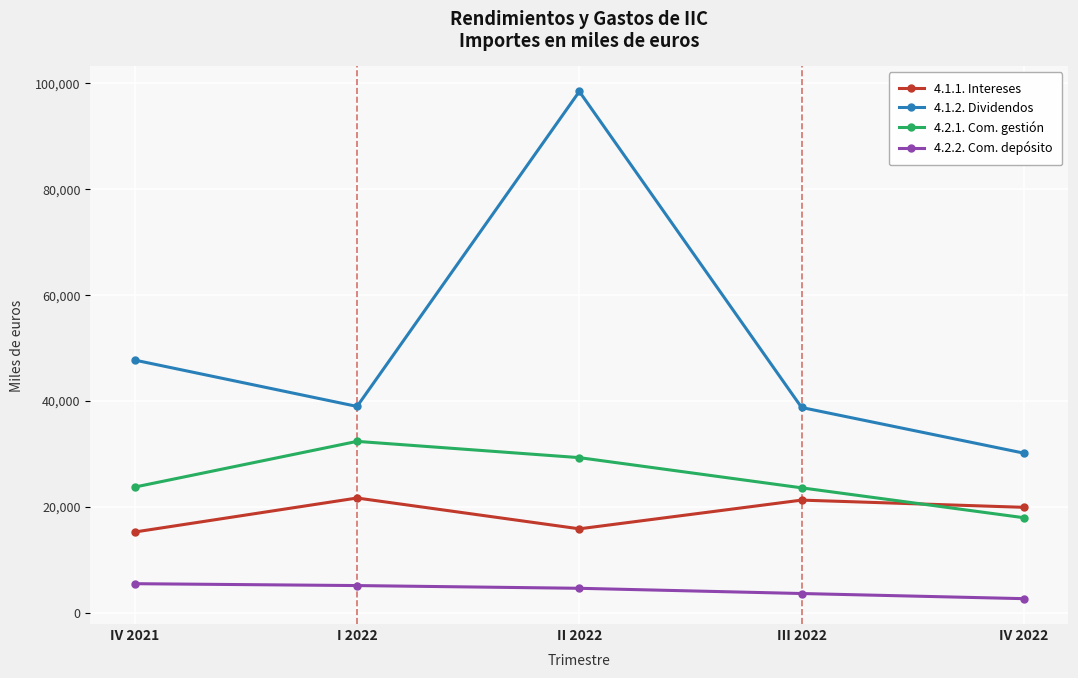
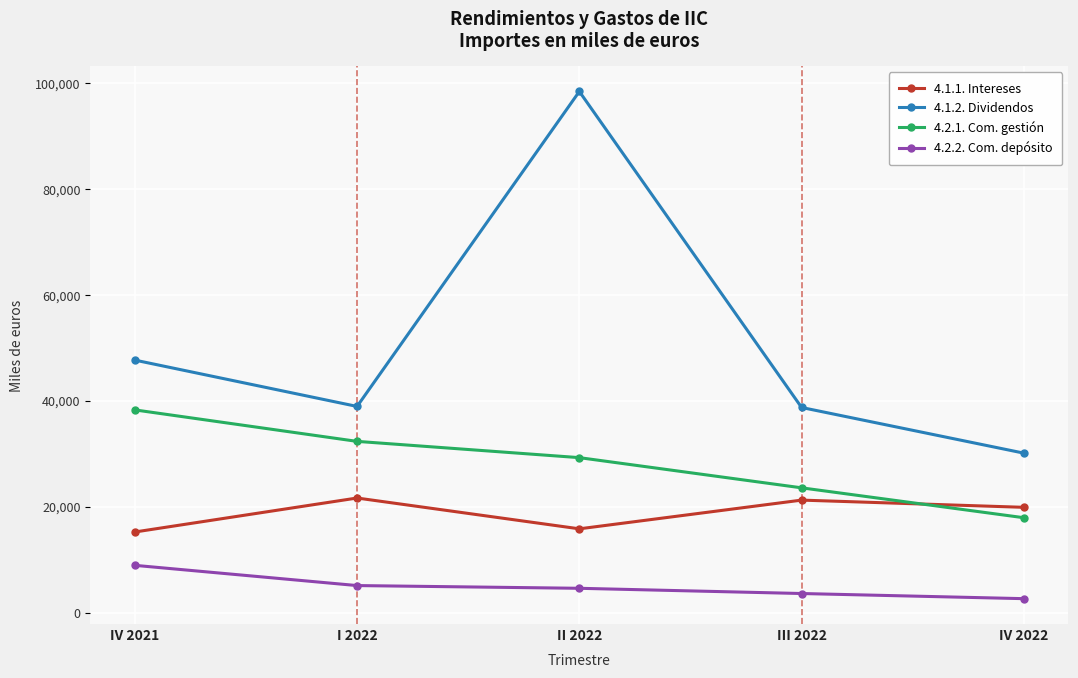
  {
    "4.1.1. Intereses": {
      "IV 2021": "15,000",
      "I 2022": "22,000",
      "II 2022": "16,000",
      "III 2022": "21,000",
      "IV 2022": "20,000"
    },
    "4.1.2. Dividendos": {
      "IV 2021": "48,000",
      "I 2022": "39,000",
      "II 2022": "98,000",
      "III 2022": "39,000",
      "IV 2022": "30,000"
    },
    "4.2.1. Com. gestión": {
-     "IV 2021": "24,000",
+     "IV 2021": "38,000",
      "I 2022": "32,000",
      "II 2022": "29,000",
      "III 2022": "24,000",
      "IV 2022": "18,000"
    },
    "4.2.2. Com. depósito": {
-     "IV 2021": "5,000",
+     "IV 2021": "9,000",
      "I 2022": "5,000",
      "II 2022": "5,000",
      "III 2022": "4,000",
      "IV 2022": "3,000"
    }
  }
